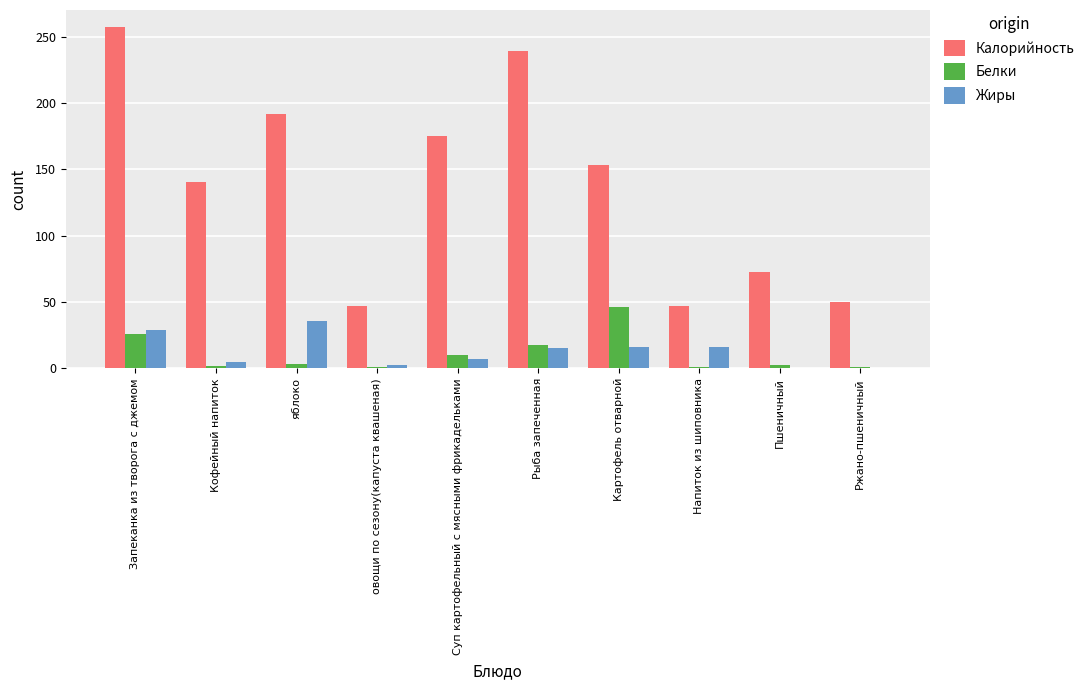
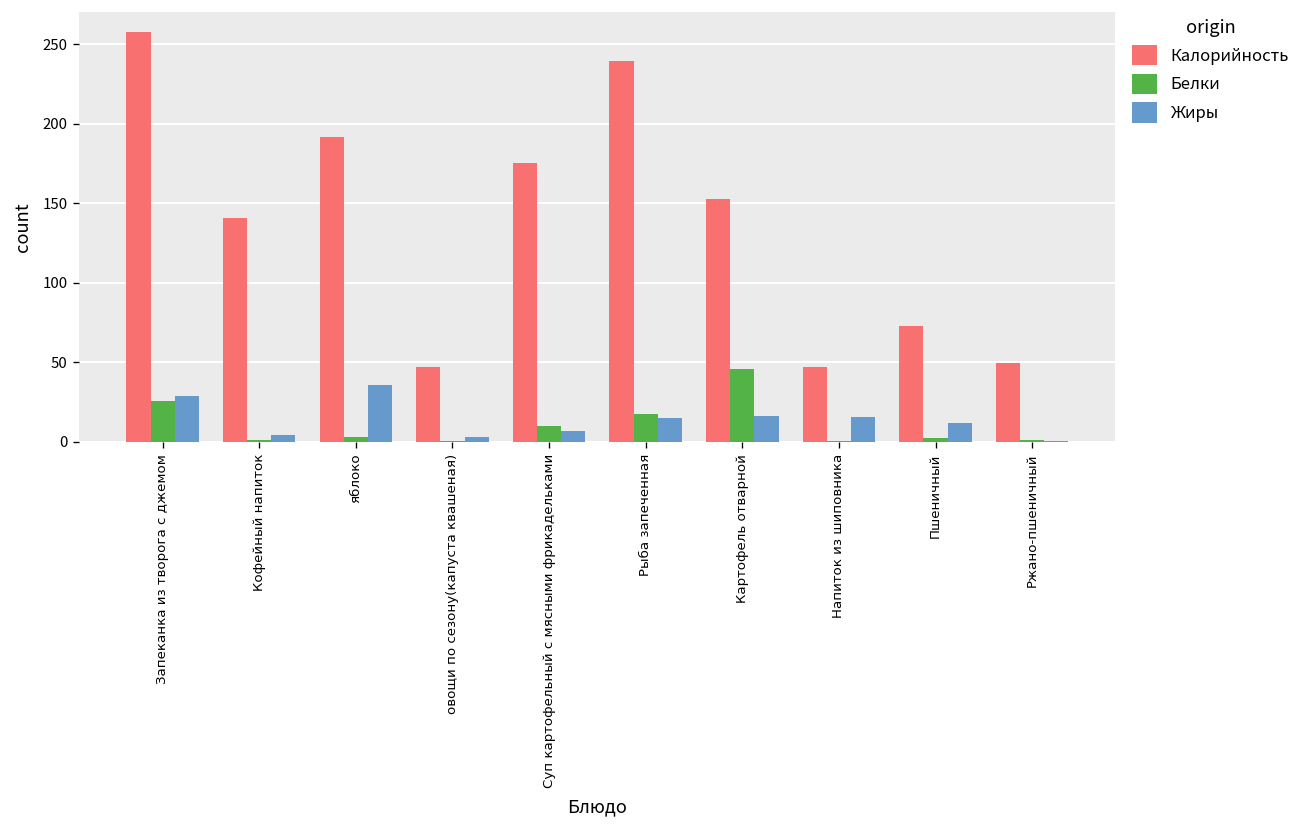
  {
    "Калорийность": {
      "Запеканка из творога с джемом": 257,
      "Кофейный напиток": 141,
      "яблоко": 192,
      "овощи по сезону(капуста квашеная)": 47,
      "Суп картофельный с мясными фрикадельками": 175,
      "Рыба запеченная": 240,
      "Картофель отварной": 153,
      "Напиток из шиповника": 47,
      "Пшеничный": 73,
      "Ржано-пшеничный": 50
    },
    "Белки": {
      "Запеканка из творога с джемом": 26,
      "яблоко": 3,
      "Суп картофельный с мясными фрикадельками": 10,
      "Рыба запеченная": 18,
      "Картофель отварной": 46,
      "Пшеничный": 2
    },
    "Жиры": {
      "Запеканка из творога с джемом": 29,
      "Кофейный напиток": 5,
      "яблоко": 36,
      "овощи по сезону(капуста квашеная)": 3,
      "Суп картофельный с мясными фрикадельками": 7,
      "Рыба запеченная": 15,
      "Картофель отварной": 16,
      "Напиток из шиповника": 16,
-     "Пшеничный": 0
+     "Пшеничный": 12
    }
  }
